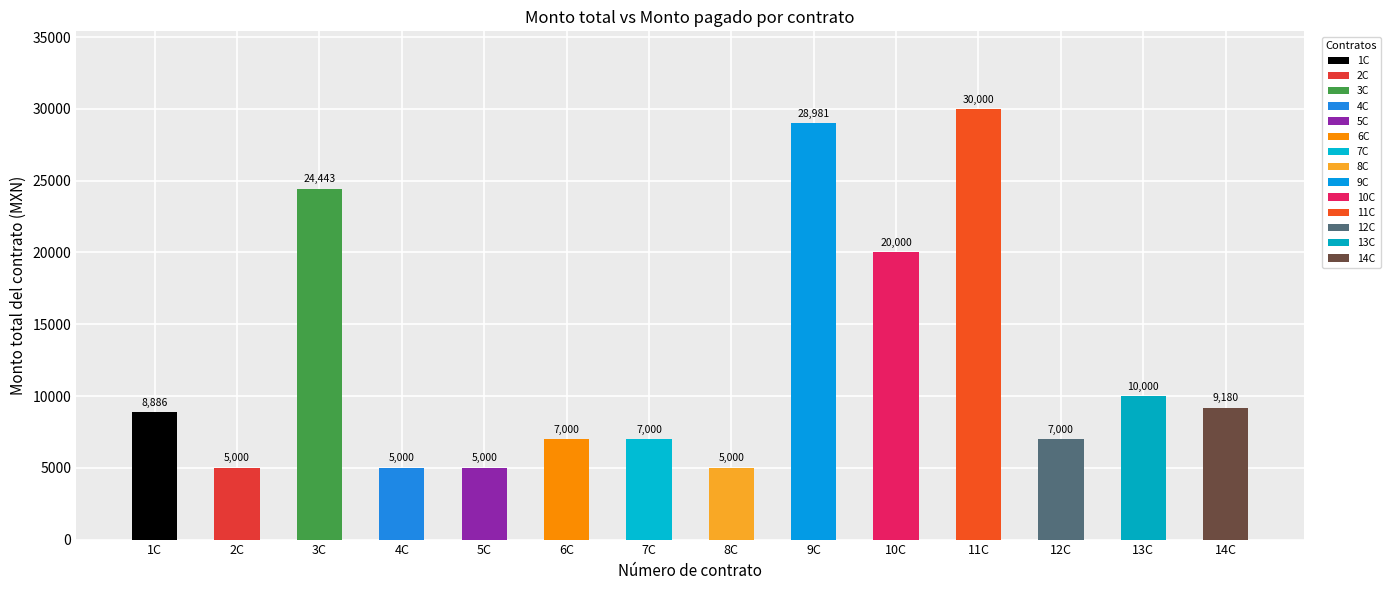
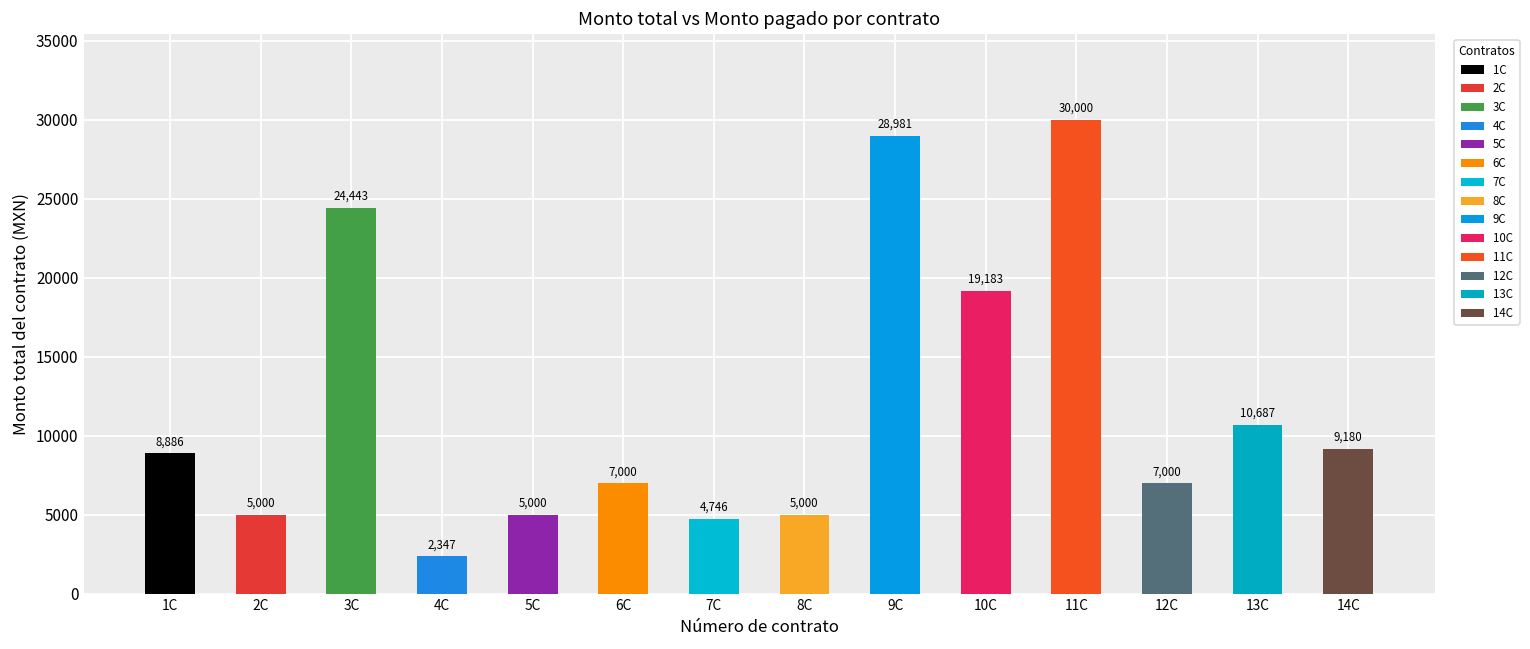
  {
    "1C": "8,886",
    "2C": "5,000",
    "3C": "24,443",
-   "4C": "5,000",
+   "4C": "2,347",
    "5C": "5,000",
    "6C": "7,000",
-   "7C": "7,000",
+   "7C": "4,746",
    "8C": "5,000",
    "9C": "28,981",
-   "10C": "20,000",
+   "10C": "19,183",
    "11C": "30,000",
    "12C": "7,000",
-   "13C": "10,000",
+   "13C": "10,687",
    "14C": "9,180"
  }
